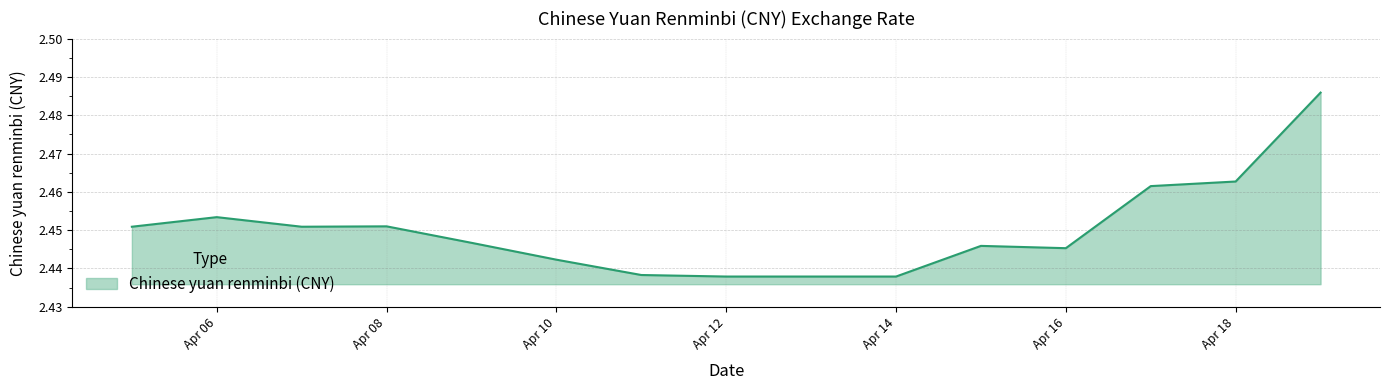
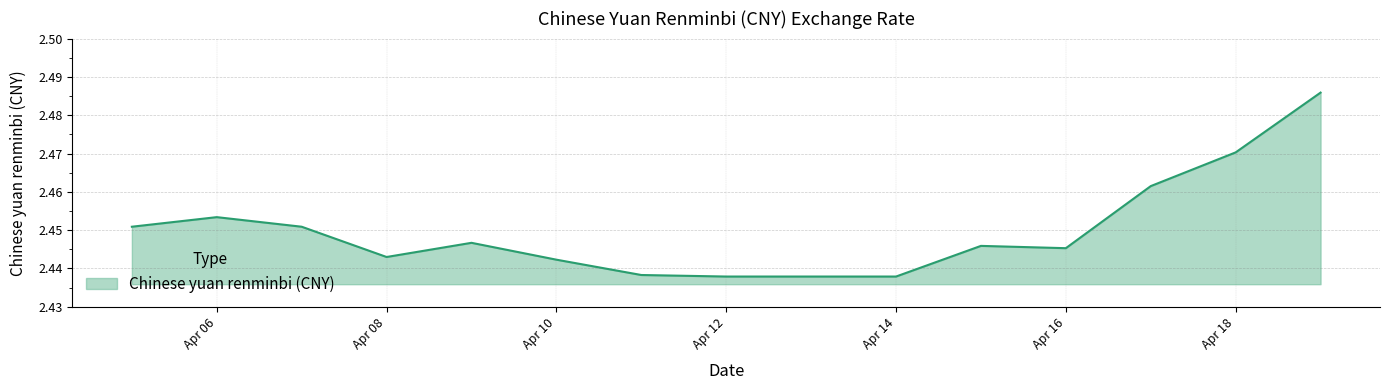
  {
    "Apr 06": 2.453,
-   "Apr 08": 2.451,
+   "Apr 08": 2.443,
    "Apr 10": 2.442,
    "Apr 12": 2.438,
    "Apr 14": 2.438,
    "Apr 16": 2.445,
-   "Apr 18": 2.463
+   "Apr 18": 2.470
  }
